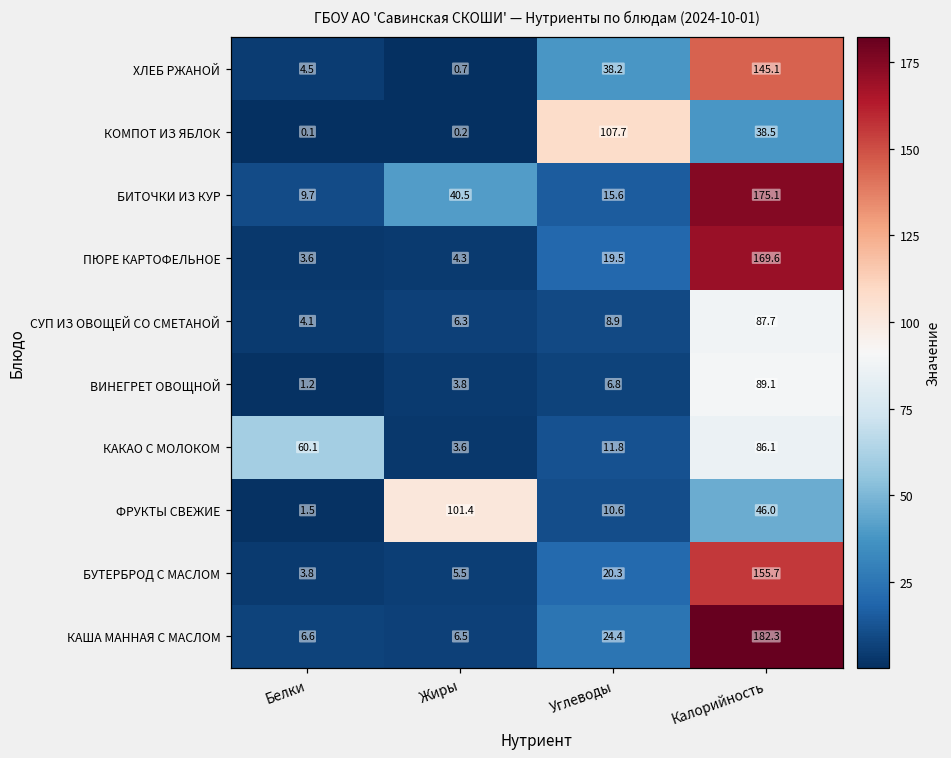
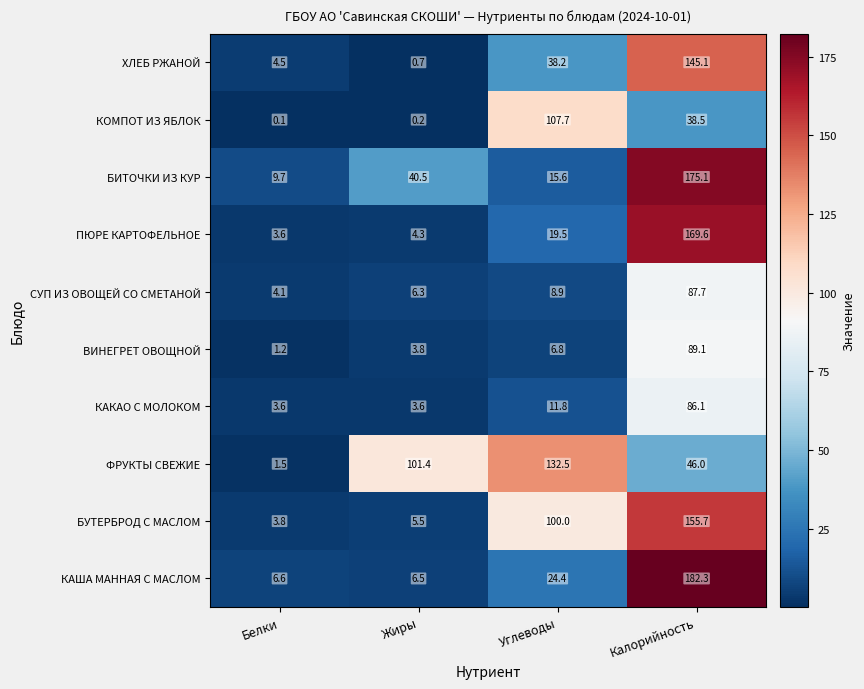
  {
    "КАКАО С МОЛОКОМ": {
-     "Белки": 60.1
+     "Белки": 3.6
    },
    "ФРУКТЫ СВЕЖИЕ": {
-     "Углеводы": 10.6
+     "Углеводы": 132.5
    },
    "БУТЕРБРОД С МАСЛОМ": {
-     "Углеводы": 20.3
+     "Углеводы": 100.0
    }
  }
